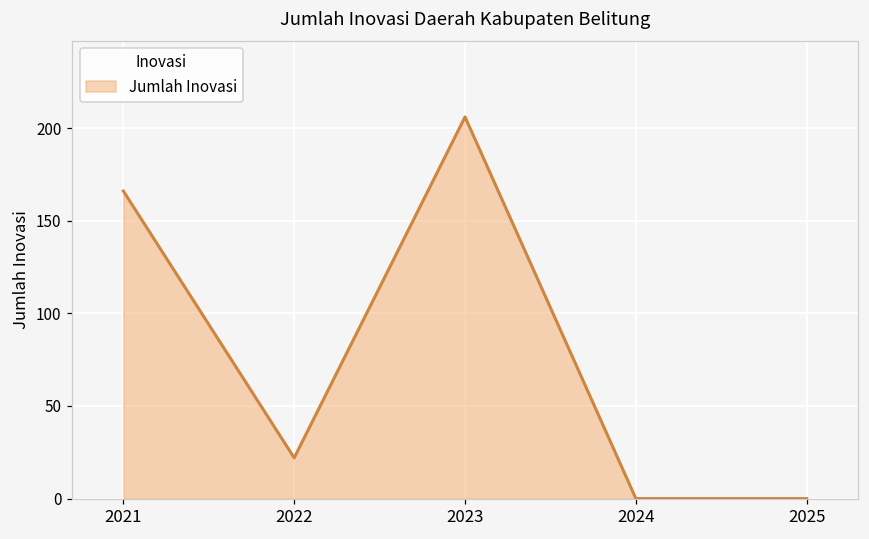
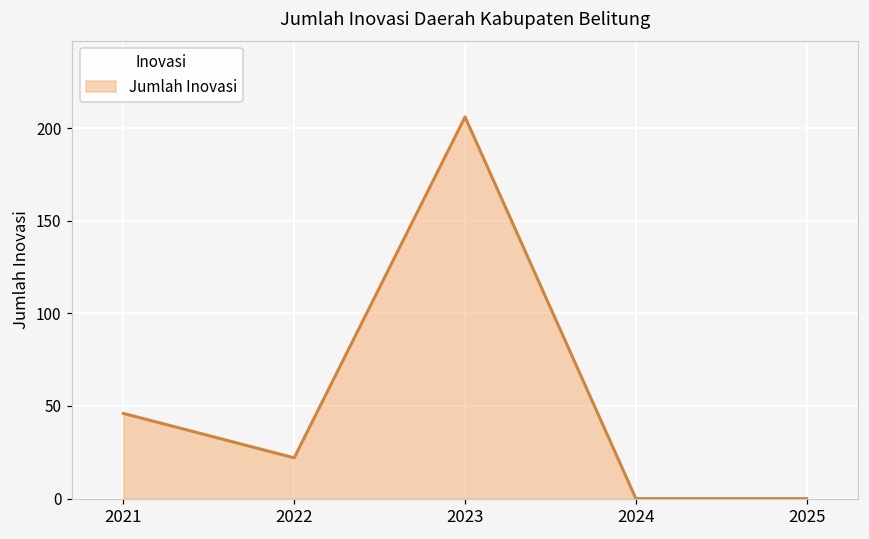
  {
-   "2021": 166,
+   "2021": 46,
    "2022": 22,
    "2023": 206,
    "2024": 0,
    "2025": 0
  }
